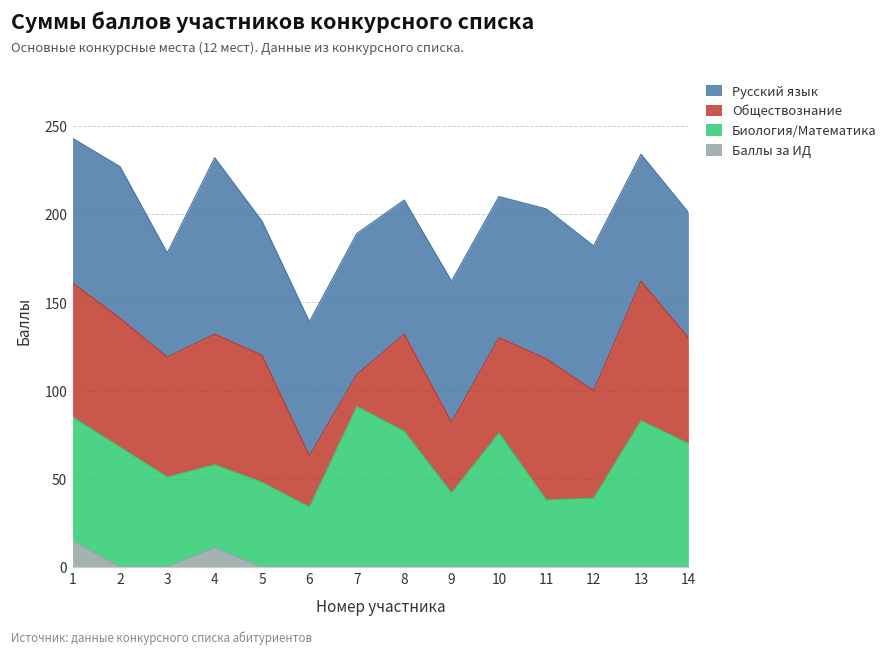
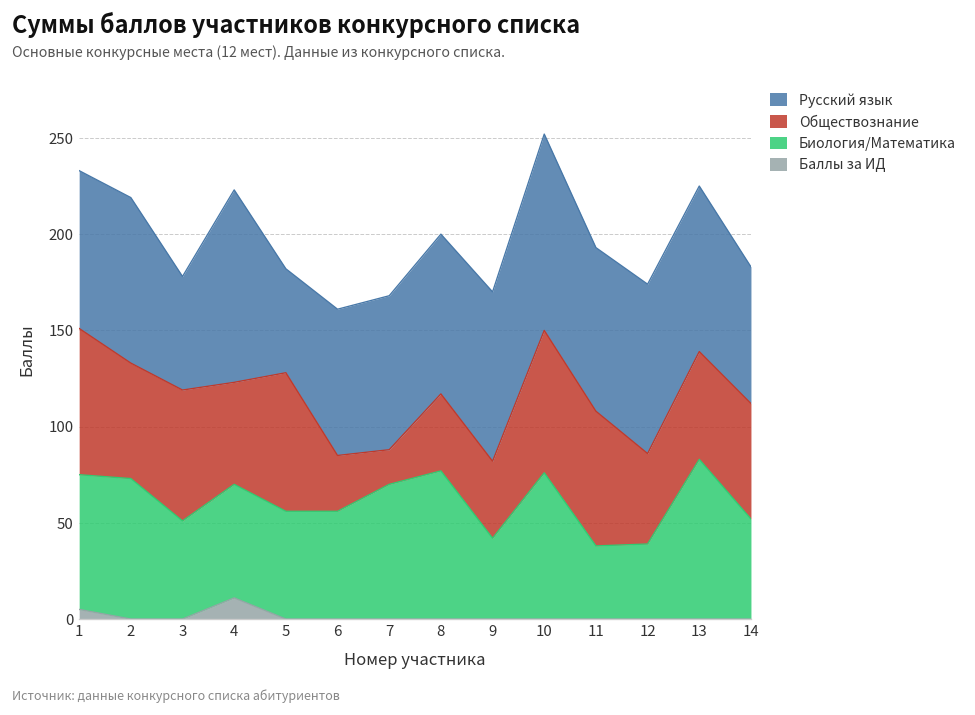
  {
    "Баллы за ИД": {
-     "1": 15,
+     "1": 5,
      "2": 0,
      "3": 0,
      "4": 11,
      "5": 0,
      "6": 0,
      "7": 0,
      "8": 0,
      "9": 0,
      "10": 0,
      "11": 0,
      "12": 0,
      "13": 0,
      "14": 0
    },
    "Биология/Математика": {
      "1": 70,
-     "2": 68,
+     "2": 73,
      "3": 51,
-     "4": 47,
-     "5": 48,
-     "6": 34,
-     "7": 91,
+     "4": 59,
+     "5": 56,
+     "6": 56,
+     "7": 70,
      "8": 77,
      "9": 42,
      "10": 76,
      "11": 38,
      "12": 39,
      "13": 83,
-     "14": 70
+     "14": 52
    },
    "Обществознание": {
      "1": 76,
-     "2": 73,
+     "2": 60,
      "3": 68,
-     "4": 74,
+     "4": 53,
      "5": 72,
      "6": 29,
      "7": 18,
-     "8": 55,
+     "8": 40,
      "9": 40,
-     "10": 54,
-     "11": 80,
-     "12": 61,
-     "13": 79,
+     "10": 74,
+     "11": 70,
+     "12": 47,
+     "13": 56,
      "14": 60
    },
    "Русский язык": {
      "1": 82,
      "2": 86,
      "3": 59,
      "4": 100,
-     "5": 76,
+     "5": 54,
      "6": 76,
      "7": 80,
-     "8": 76,
-     "9": 80,
-     "10": 80,
+     "8": 83,
+     "9": 88,
+     "10": 102,
      "11": 85,
-     "12": 82,
-     "13": 72,
+     "12": 88,
+     "13": 86,
      "14": 71
    }
  }
